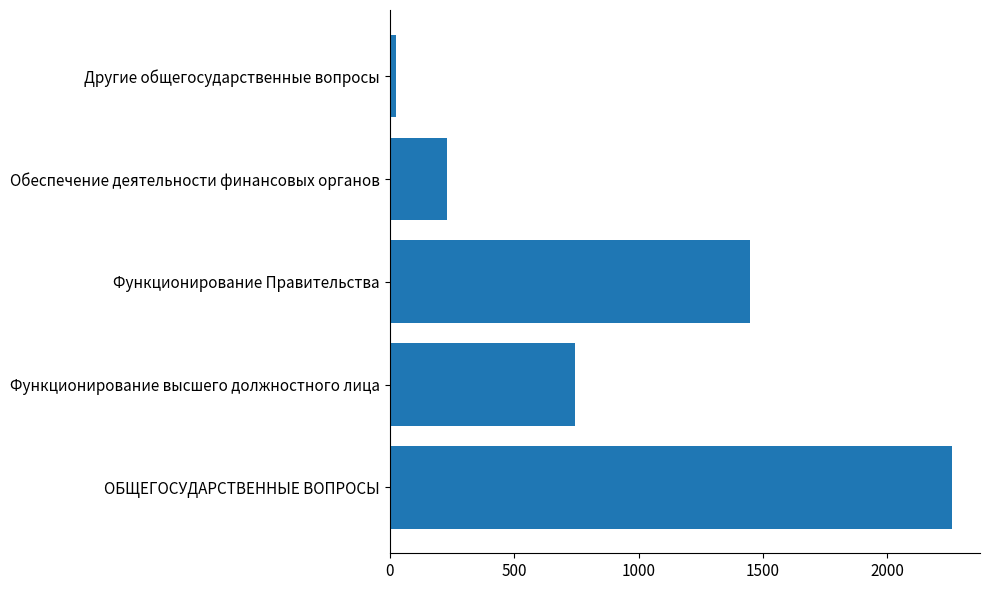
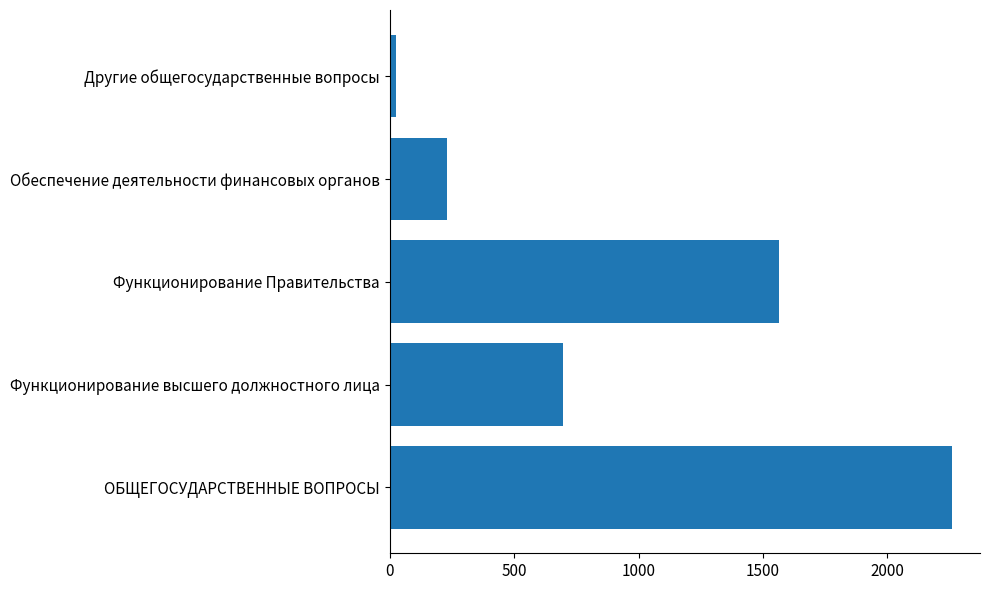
  {
    "Другие общегосударственные вопросы": 30,
    "Обеспечение деятельности финансовых органов": 230,
-   "Функционирование Правительства": 1450,
-   "Функционирование высшего должностного лица": 750,
+   "Функционирование Правительства": 1570,
+   "Функционирование высшего должностного лица": 700,
    "ОБЩЕГОСУДАРСТВЕННЫЕ ВОПРОСЫ": 2260
  }
